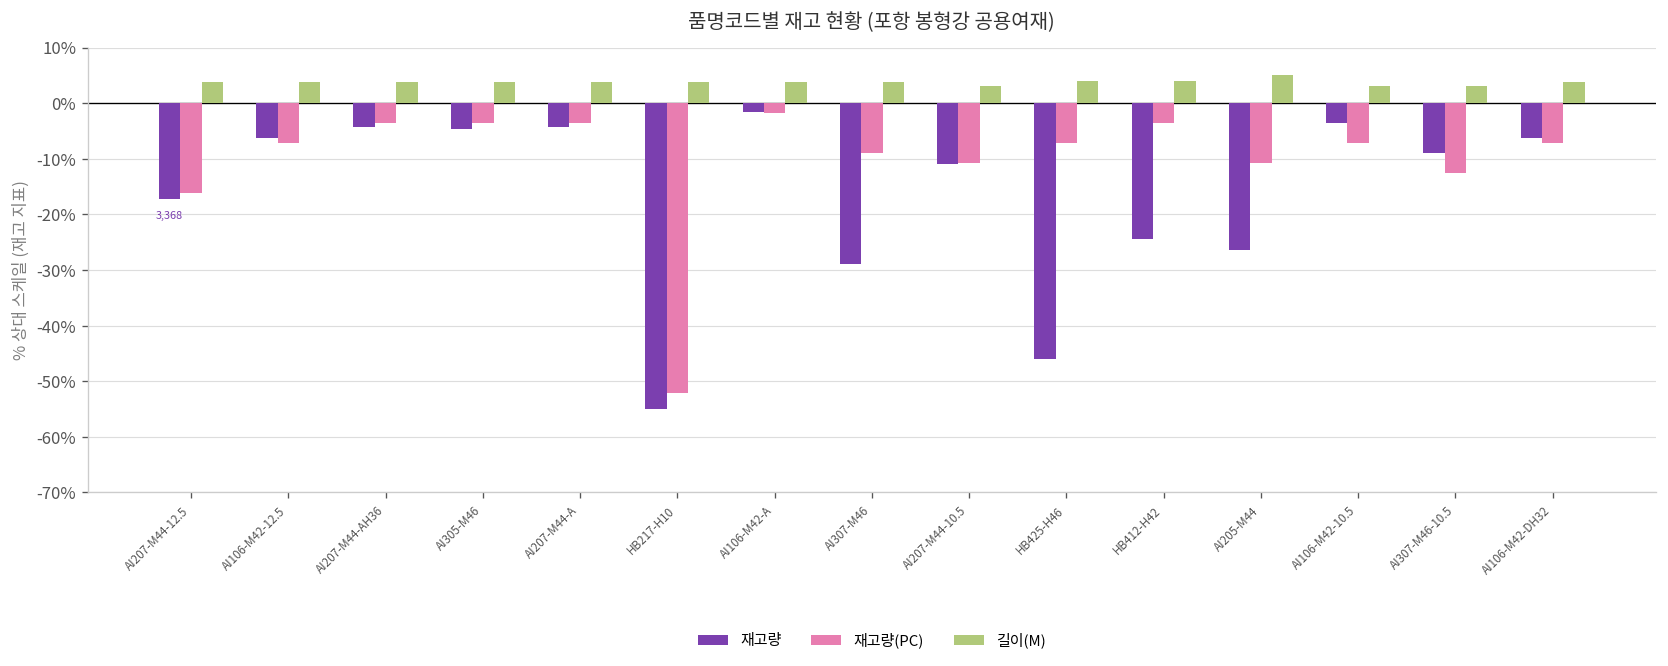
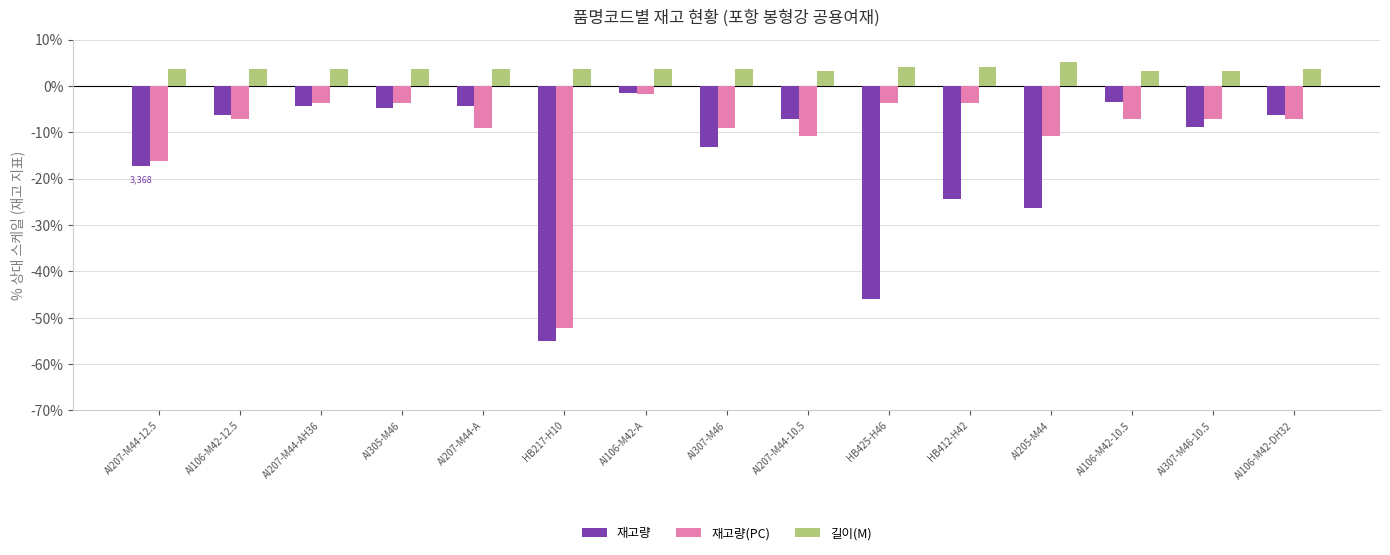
  {
    "재고량": {
      "AI106-M42-12.5": "-6%",
      "AI207-M44-AH36": "-4%",
      "AI305-M46": "-5%",
      "AI207-M44-A": "-4%",
      "HB217-H10": "-55%",
      "AI106-M42-A": "-2%",
-     "AI307-M46": "-29%",
-     "AI207-M44-10.5": "-11%",
+     "AI307-M46": "-13%",
+     "AI207-M44-10.5": "-7%",
      "HB425-H46": "-46%",
      "HB412-H42": "-24%",
      "AI205-M44": "-26%",
      "AI106-M42-10.5": "-4%",
      "AI307-M46-10.5": "-9%",
      "AI106-M42-DH32": "-6%"
    },
    "재고량(PC)": {
      "AI207-M44-12.5": "-16%",
      "AI106-M42-12.5": "-7%",
      "AI207-M44-AH36": "-4%",
      "AI305-M46": "-4%",
-     "AI207-M44-A": "-4%",
+     "AI207-M44-A": "-9%",
      "HB217-H10": "-52%",
      "AI106-M42-A": "-2%",
      "AI307-M46": "-9%",
      "AI207-M44-10.5": "-11%",
-     "HB425-H46": "-7%",
+     "HB425-H46": "-4%",
      "HB412-H42": "-4%",
      "AI205-M44": "-11%",
      "AI106-M42-10.5": "-7%",
-     "AI307-M46-10.5": "-13%",
+     "AI307-M46-10.5": "-7%",
      "AI106-M42-DH32": "-7%"
    },
    "길이(M)": {
      "AI207-M44-12.5": "4%",
      "AI106-M42-12.5": "4%",
      "AI207-M44-AH36": "4%",
      "AI305-M46": "4%",
      "AI207-M44-A": "4%",
      "HB217-H10": "4%",
      "AI106-M42-A": "4%",
      "AI307-M46": "4%",
      "AI207-M44-10.5": "3%",
      "HB425-H46": "4%",
      "HB412-H42": "4%",
      "AI205-M44": "5%",
      "AI106-M42-10.5": "3%",
      "AI307-M46-10.5": "3%",
      "AI106-M42-DH32": "4%"
    }
  }
